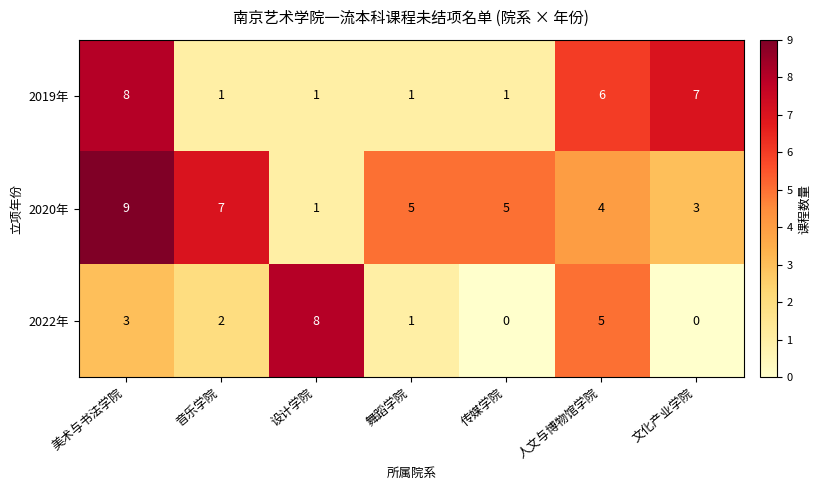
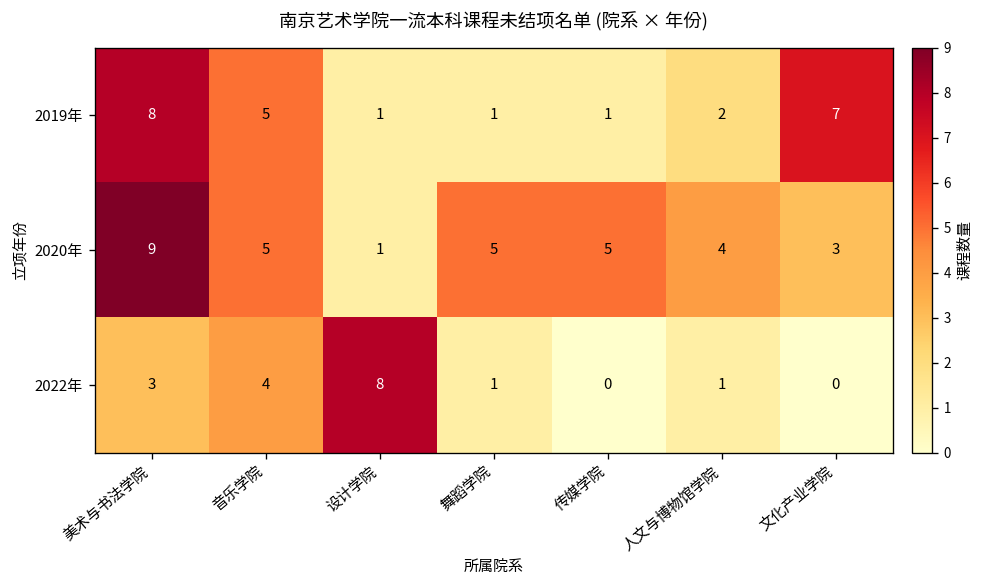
  {
    "2019年": {
      "美术与书法学院": 8,
-     "音乐学院": 1,
+     "音乐学院": 5,
      "设计学院": 1,
      "舞蹈学院": 1,
      "传媒学院": 1,
-     "人文与博物馆学院": 6,
+     "人文与博物馆学院": 2,
      "文化产业学院": 7
    },
    "2020年": {
      "美术与书法学院": 9,
-     "音乐学院": 7,
+     "音乐学院": 5,
      "设计学院": 1,
      "舞蹈学院": 5,
      "传媒学院": 5,
      "人文与博物馆学院": 4,
      "文化产业学院": 3
    },
    "2022年": {
      "美术与书法学院": 3,
-     "音乐学院": 2,
+     "音乐学院": 4,
      "设计学院": 8,
      "舞蹈学院": 1,
      "传媒学院": 0,
-     "人文与博物馆学院": 5,
+     "人文与博物馆学院": 1,
      "文化产业学院": 0
    }
  }
